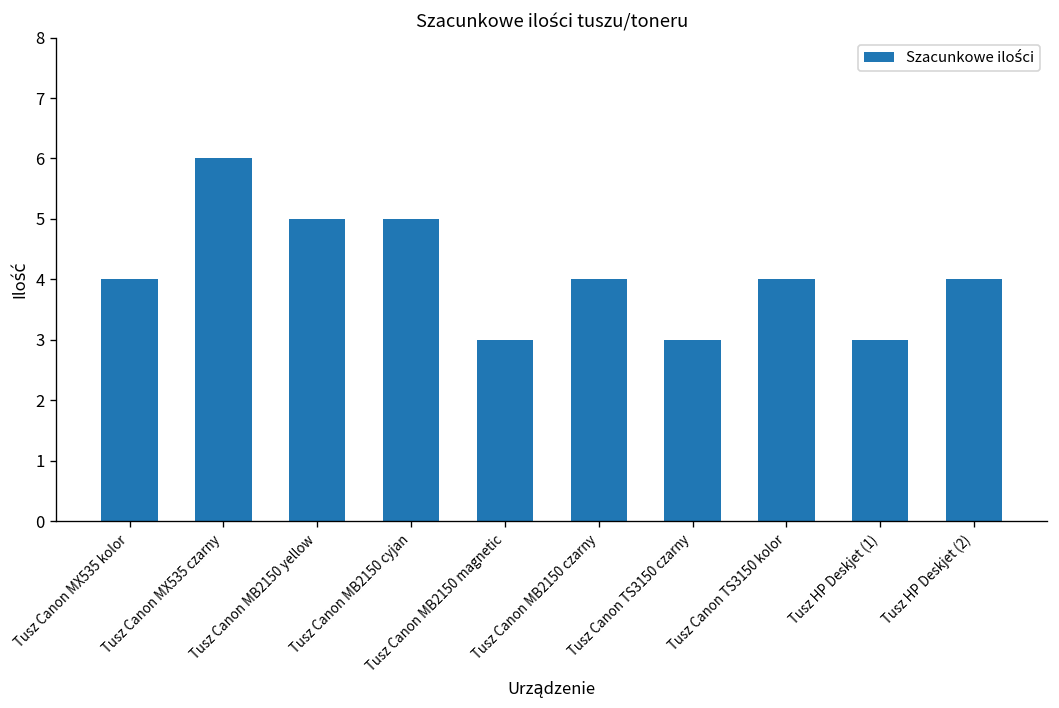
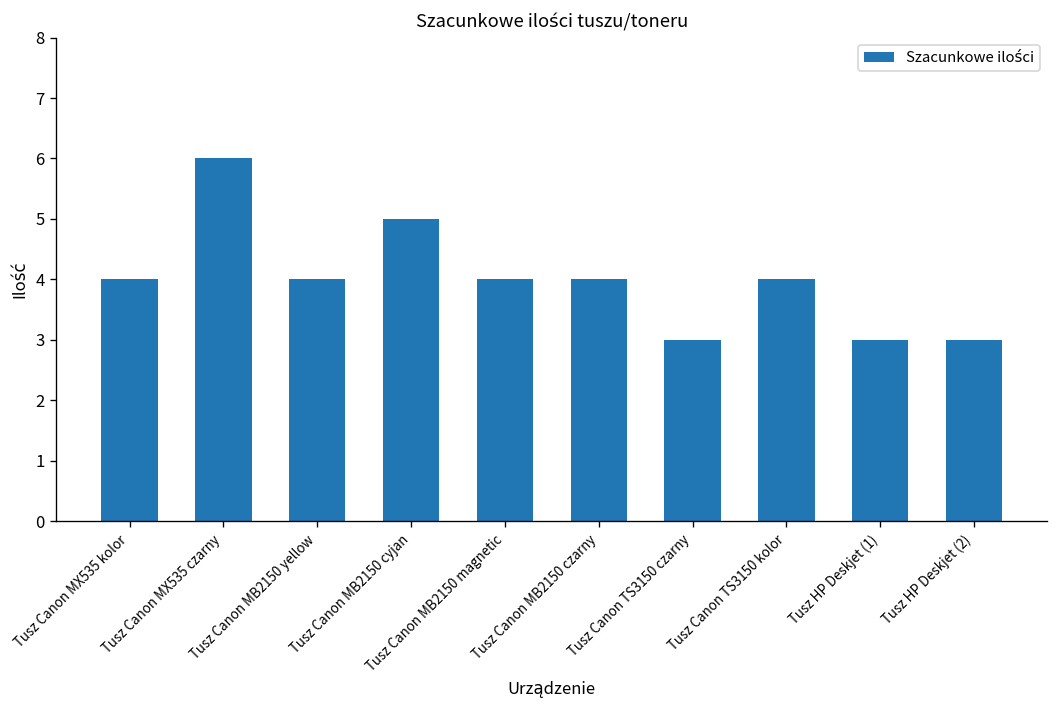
  {
    "Tusz Canon MX535 kolor": 4,
    "Tusz Canon MX535 czarny": 6,
-   "Tusz Canon MB2150 yellow": 5,
+   "Tusz Canon MB2150 yellow": 4,
    "Tusz Canon MB2150 cyjan": 5,
-   "Tusz Canon MB2150 magnetic": 3,
+   "Tusz Canon MB2150 magnetic": 4,
    "Tusz Canon MB2150 czarny": 4,
    "Tusz Canon TS3150 czarny": 3,
    "Tusz Canon TS3150 kolor": 4,
    "Tusz HP Deskjet (1)": 3,
-   "Tusz HP Deskjet (2)": 4
+   "Tusz HP Deskjet (2)": 3
  }
